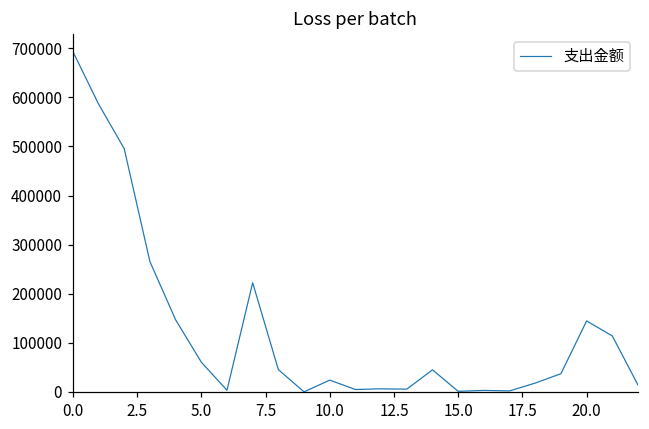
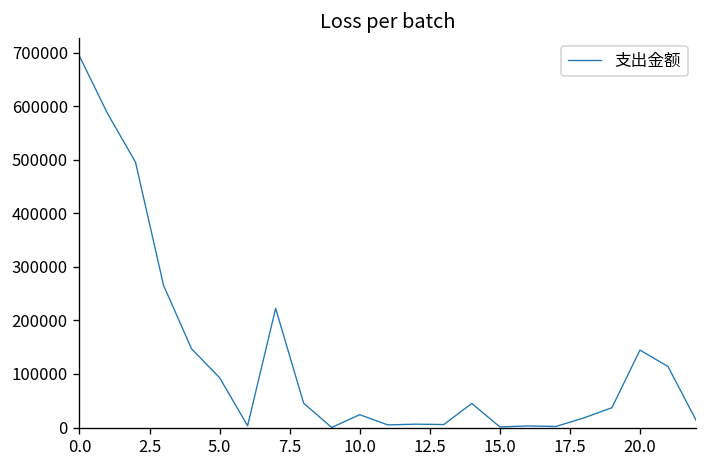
  {
    "0.0": 690000,
-   "5.0": 60000,
+   "5.0": 90000,
    "10.0": 20000,
    "15.0": 0,
    "20.0": 140000
  }
